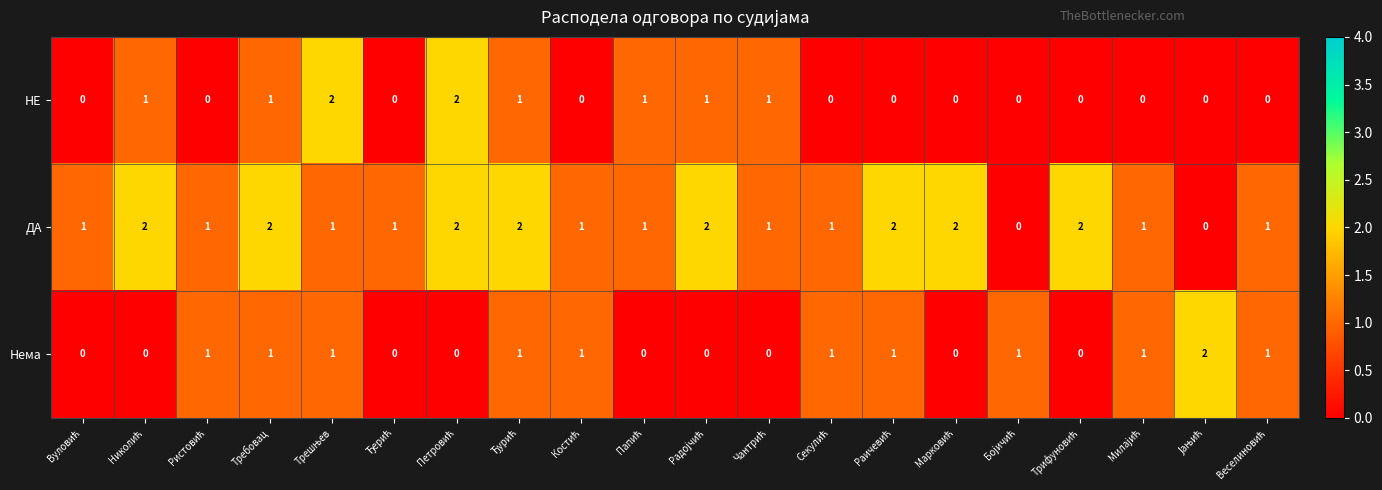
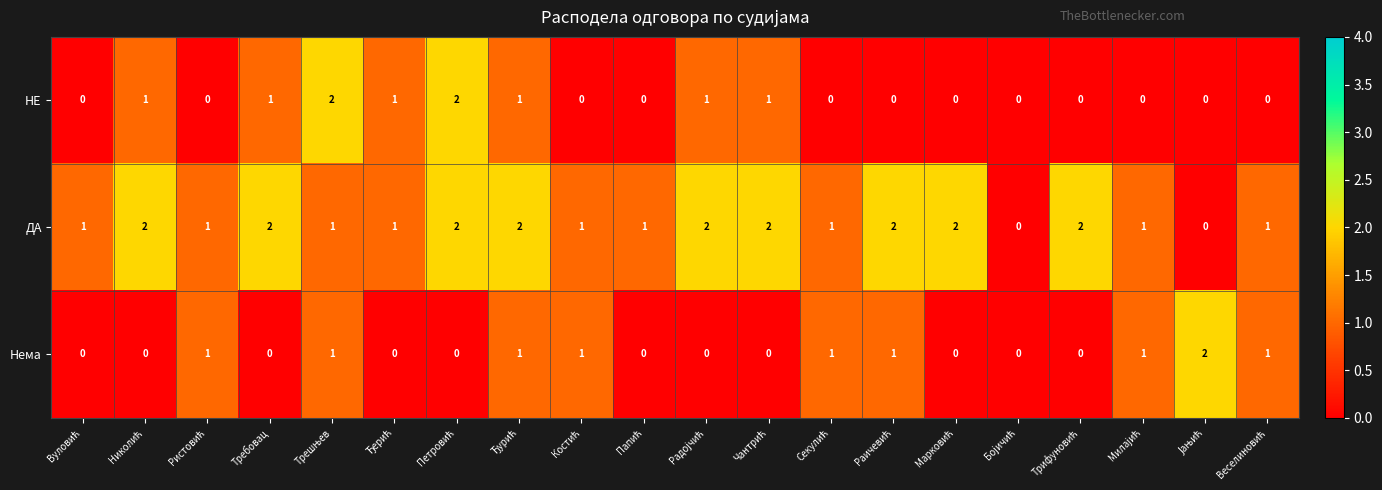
  {
    "НЕ": {
      "Вуловић": 0,
      "Николић": 1,
      "Ристовић": 0,
      "Требовац": 1,
      "Трешњев": 2,
-     "Ђерић": 0,
+     "Ђерић": 1,
      "Петровић": 2,
      "Ђурић": 1,
      "Костић": 0,
-     "Папић": 1,
+     "Папић": 0,
      "Радојчић": 1,
      "Чантрић": 1,
      "Секулић": 0,
      "Раичевић": 0,
      "Марковић": 0,
      "Бојичић": 0,
      "Трифуновић": 0,
      "Милајић": 0,
      "Јањић": 0,
      "Веселиновић": 0
    },
    "ДА": {
      "Вуловић": 1,
      "Николић": 2,
      "Ристовић": 1,
      "Требовац": 2,
      "Трешњев": 1,
      "Ђерић": 1,
      "Петровић": 2,
      "Ђурић": 2,
      "Костић": 1,
      "Папић": 1,
      "Радојчић": 2,
-     "Чантрић": 1,
+     "Чантрић": 2,
      "Секулић": 1,
      "Раичевић": 2,
      "Марковић": 2,
      "Бојичић": 0,
      "Трифуновић": 2,
      "Милајић": 1,
      "Јањић": 0,
      "Веселиновић": 1
    },
    "Нема": {
      "Вуловић": 0,
      "Николић": 0,
      "Ристовић": 1,
-     "Требовац": 1,
+     "Требовац": 0,
      "Трешњев": 1,
      "Ђерић": 0,
      "Петровић": 0,
      "Ђурић": 1,
      "Костић": 1,
      "Папић": 0,
      "Радојчић": 0,
      "Чантрић": 0,
      "Секулић": 1,
      "Раичевић": 1,
      "Марковић": 0,
-     "Бојичић": 1,
+     "Бојичић": 0,
      "Трифуновић": 0,
      "Милајић": 1,
      "Јањић": 2,
      "Веселиновић": 1
    }
  }
